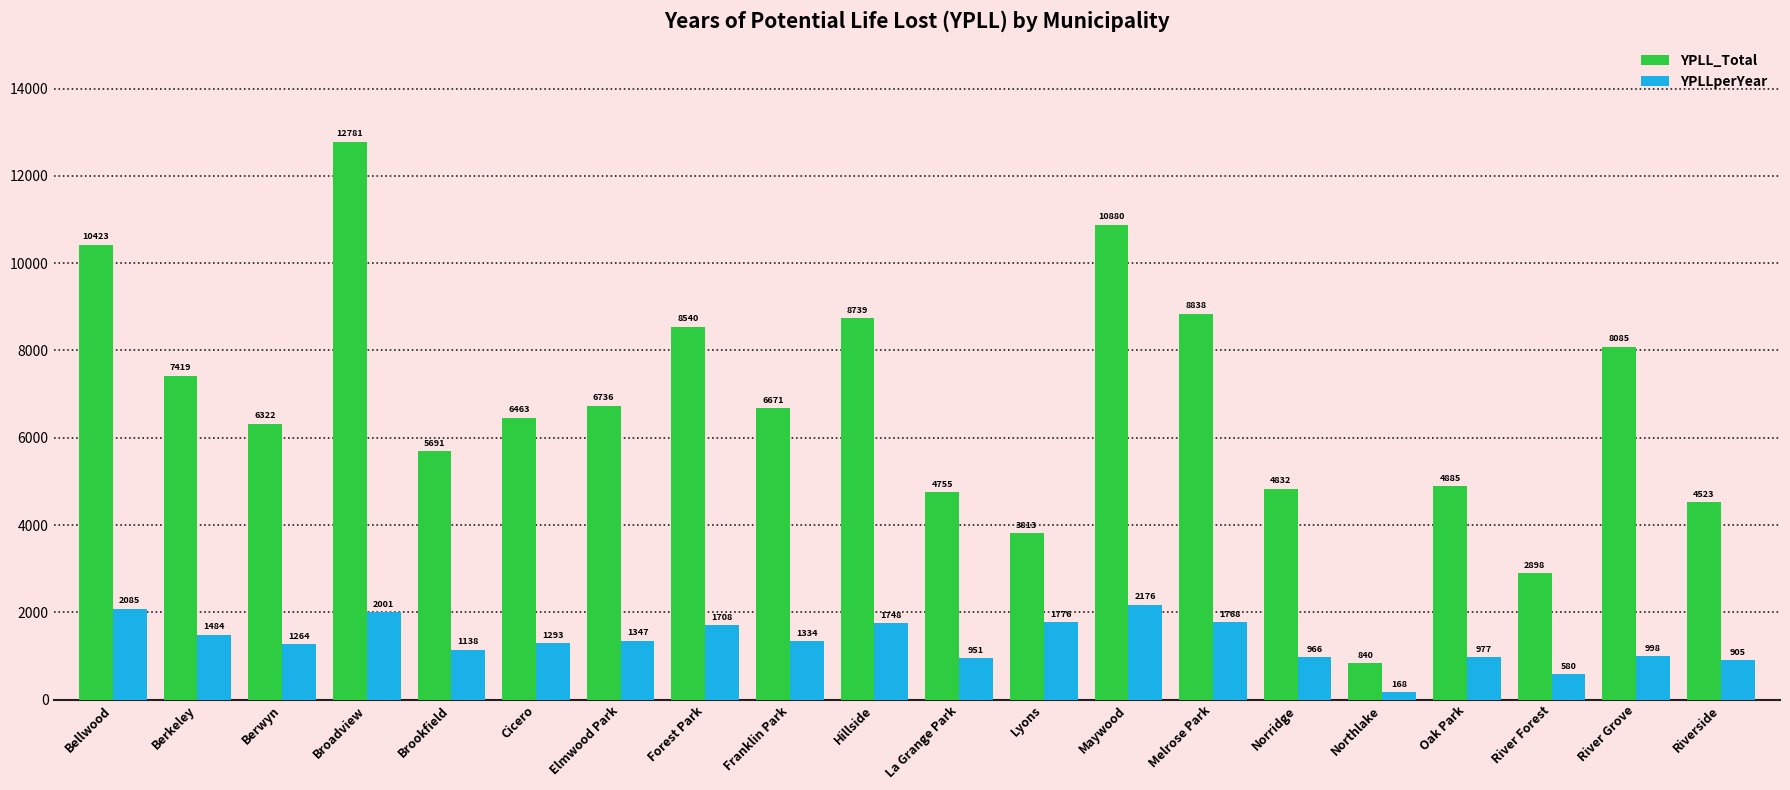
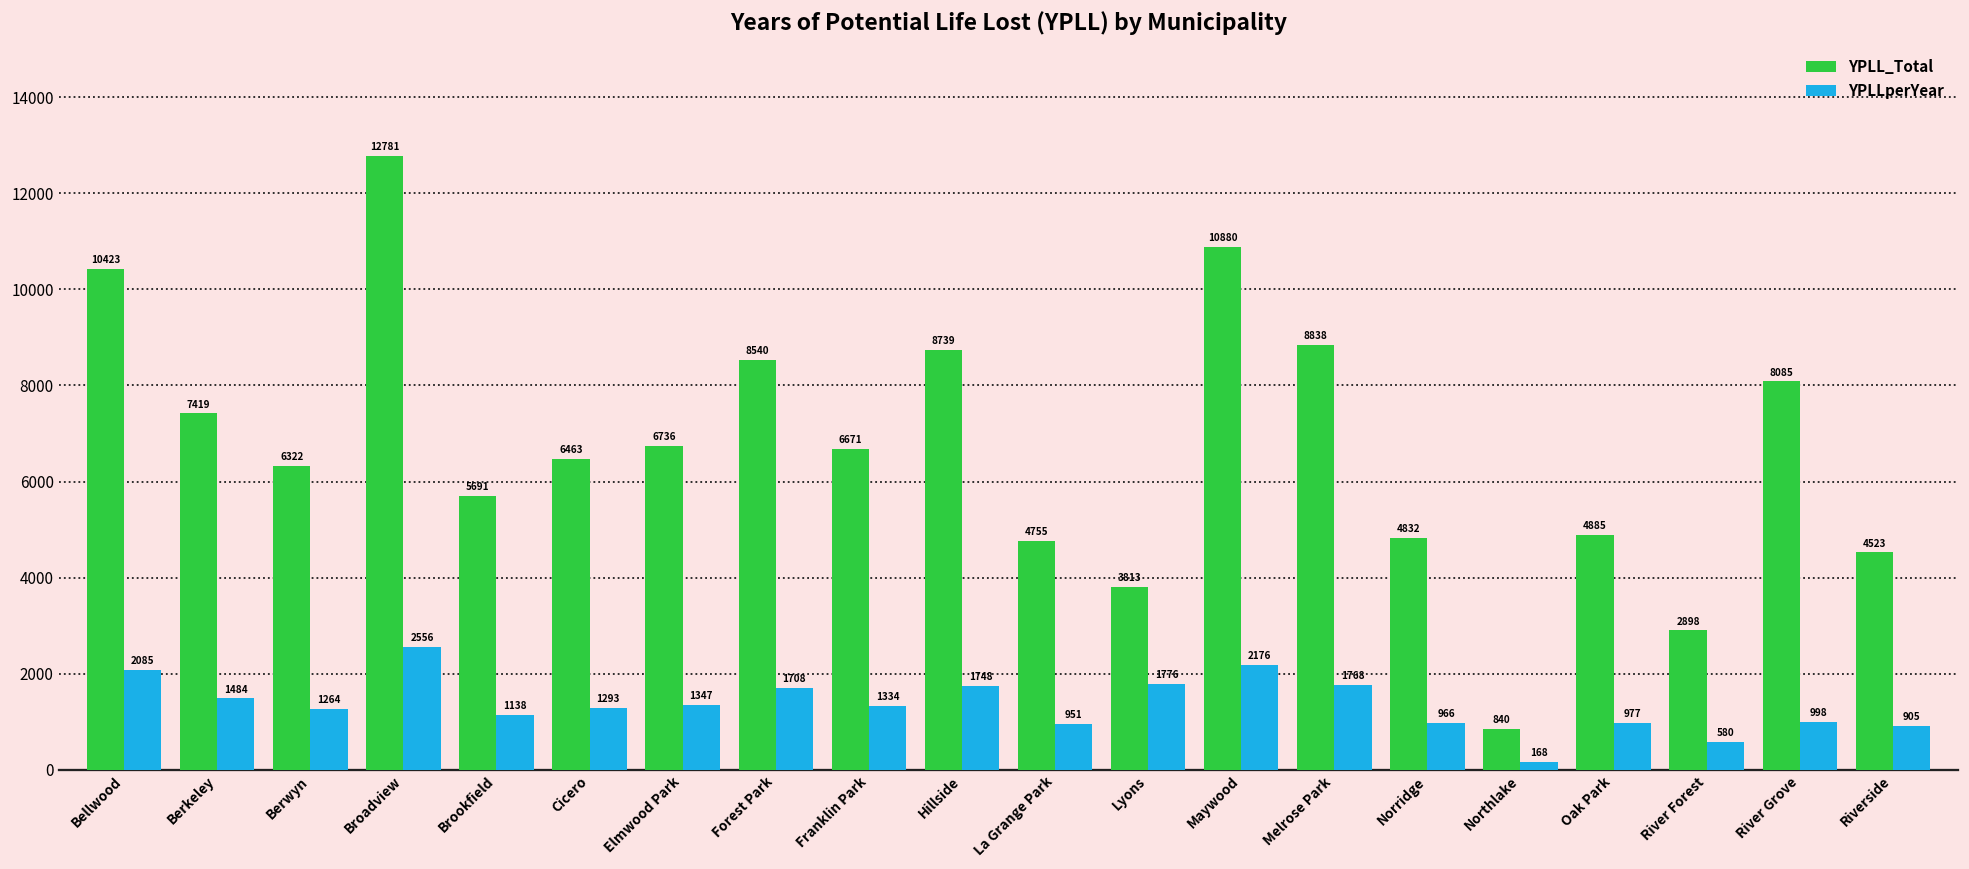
  {
    "YPLL_Total": {
      "Bellwood": 10423,
      "Berkeley": 7419,
      "Berwyn": 6322,
      "Broadview": 12781,
      "Brookfield": 5691,
      "Cicero": 6463,
      "Elmwood Park": 6736,
      "Forest Park": 8540,
      "Franklin Park": 6671,
      "Hillside": 8739,
      "La Grange Park": 4755,
      "Lyons": 3813,
      "Maywood": 10880,
      "Melrose Park": 8838,
      "Norridge": 4832,
      "Northlake": 840,
      "Oak Park": 4885,
      "River Forest": 2898,
      "River Grove": 8085,
      "Riverside": 4523
    },
    "YPLLperYear": {
      "Bellwood": 2085,
      "Berkeley": 1484,
      "Berwyn": 1264,
-     "Broadview": 2001,
+     "Broadview": 2556,
      "Brookfield": 1138,
      "Cicero": 1293,
      "Elmwood Park": 1347,
      "Forest Park": 1708,
      "Franklin Park": 1334,
      "Hillside": 1748,
      "La Grange Park": 951,
      "Lyons": 1776,
      "Maywood": 2176,
      "Melrose Park": 1768,
      "Norridge": 966,
      "Northlake": 168,
      "Oak Park": 977,
      "River Forest": 580,
      "River Grove": 998,
      "Riverside": 905
    }
  }
